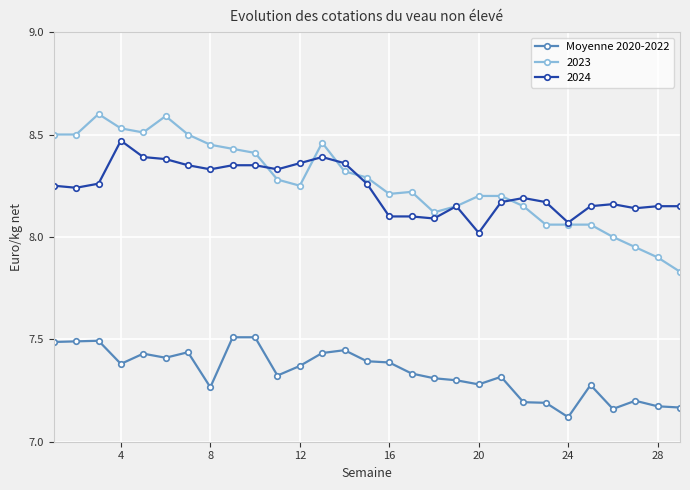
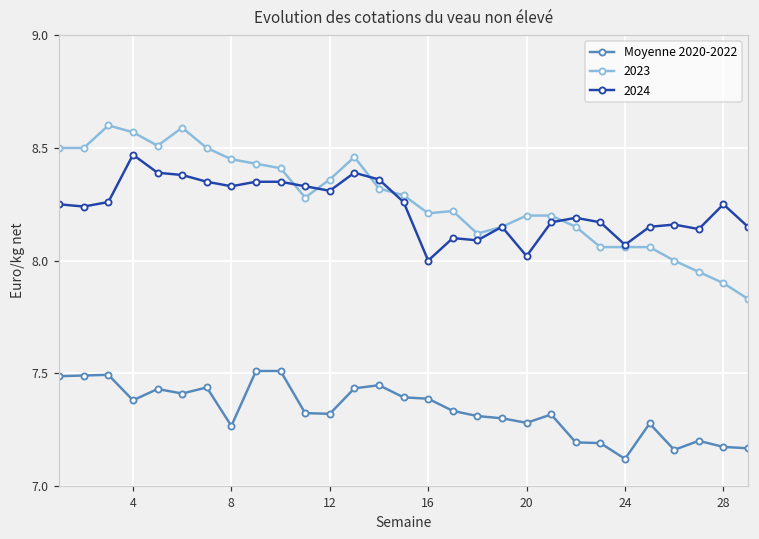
  {
    "Moyenne 2020-2022": {
      "4": 7.38,
      "8": 7.27,
-     "12": 7.37,
+     "12": 7.32,
      "16": 7.39,
      "20": 7.28,
      "24": 7.12,
      "28": 7.17
    },
    "2023": {
-     "4": 8.53,
+     "4": 8.57,
      "8": 8.45,
-     "12": 8.25,
+     "12": 8.36,
      "16": 8.21,
      "20": 8.20,
      "28": 7.90
    },
    "2024": {
      "4": 8.47,
      "8": 8.33,
-     "12": 8.36,
-     "16": 8.1,
+     "12": 8.31,
+     "16": 8.0,
      "20": 8.02,
-     "28": 8.15
+     "28": 8.25
    }
  }
